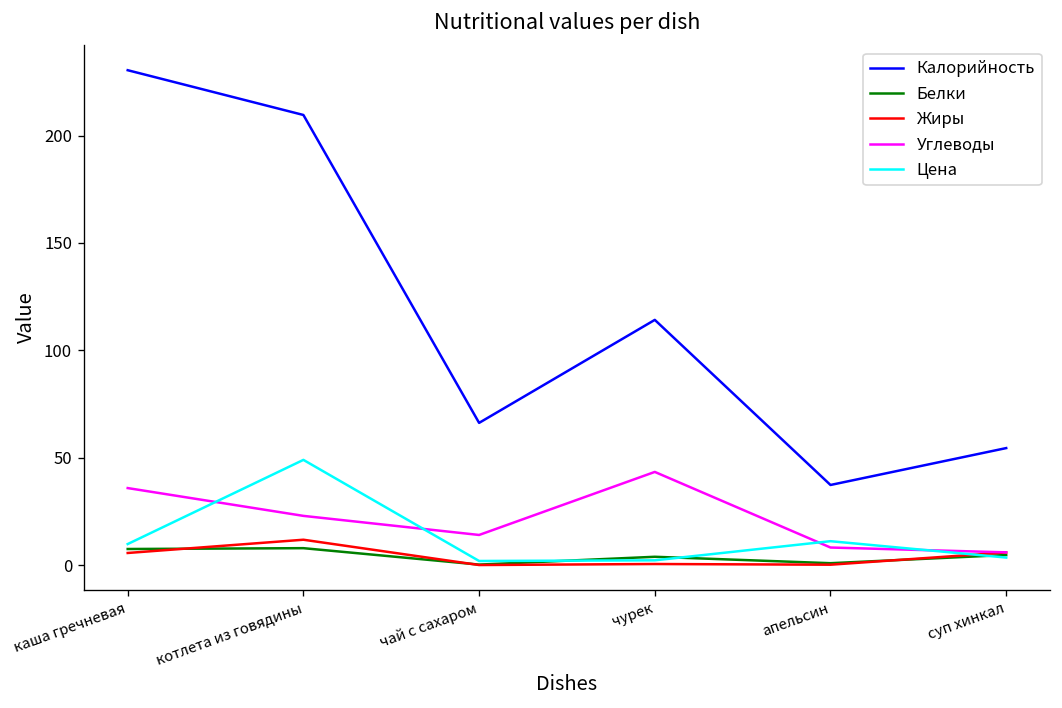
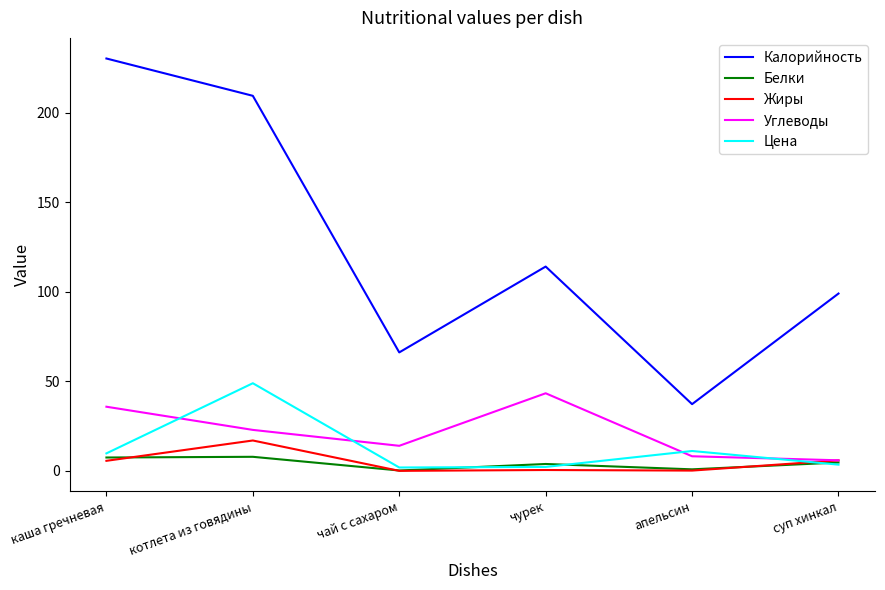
  {
    "Калорийность": {
      "каша гречневая": 230,
      "котлета из говядины": 210,
      "чай с сахаром": 66,
      "чурек": 114,
      "апельсин": 37,
-     "суп хинкал": 54
+     "суп хинкал": 99
    },
    "Белки": {
      "каша гречневая": 7,
      "котлета из говядины": 8,
      "чурек": 4
    },
    "Жиры": {
      "каша гречневая": 6,
-     "котлета из говядины": 12,
+     "котлета из говядины": 17,
      "чурек": 0
    },
    "Углеводы": {
      "каша гречневая": 36,
      "котлета из говядины": 23,
      "чай с сахаром": 14,
      "чурек": 43,
      "апельсин": 8
    },
    "Цена": {
      "каша гречневая": 10,
      "котлета из говядины": 49,
      "чай с сахаром": 2,
      "чурек": 2,
      "апельсин": 11
    }
  }
